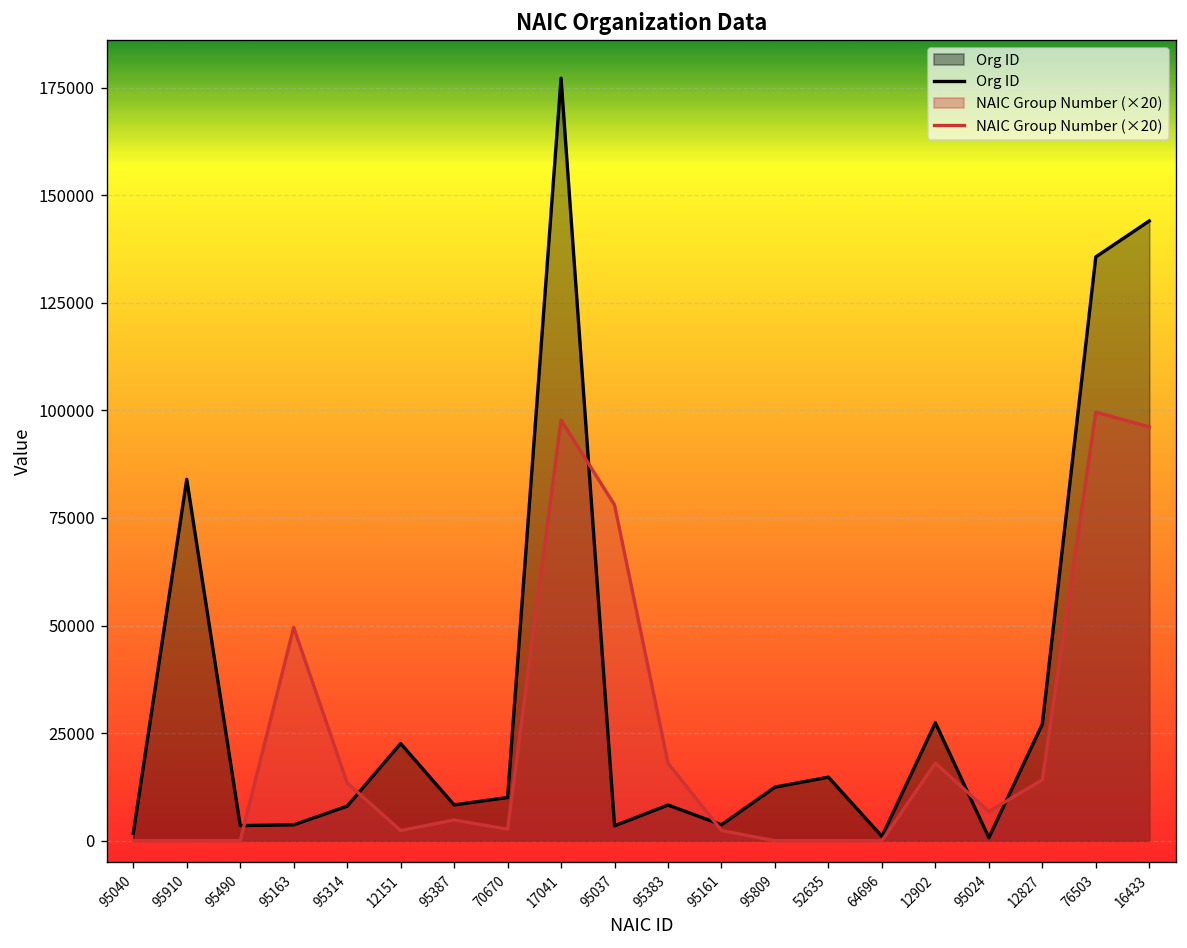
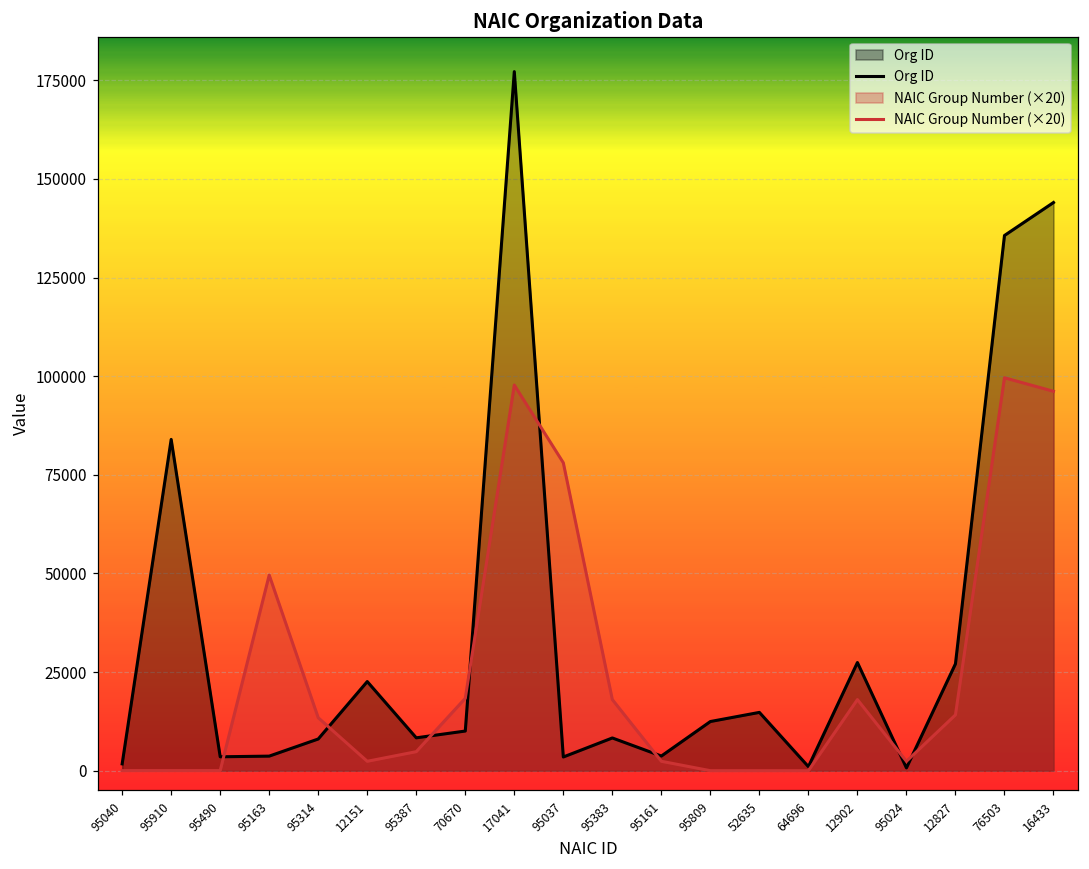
  {
    "Org ID": {
      "95040": 2000,
      "95910": 84000,
      "95490": 4000,
      "95163": 4000,
      "95314": 8000,
      "12151": 23000,
      "95387": 8000,
      "70670": 10000,
      "17041": 177000,
      "95037": 3000,
      "95383": 8000,
      "95161": 4000,
      "95809": 12000,
      "52635": 15000,
      "64696": 1000,
      "12902": 27000,
      "95024": 1000,
      "12827": 27000,
      "76503": 136000,
      "16433": 144000
    },
    "NAIC Group Number (×20)": {
      "95040": 0,
      "95910": 0,
      "95490": 0,
      "95163": 50000,
      "95314": 13000,
      "12151": 2000,
      "95387": 5000,
-     "70670": 3000,
+     "70670": 18000,
      "17041": 98000,
      "95037": 78000,
      "95383": 18000,
      "95161": 2000,
      "95809": 0,
      "52635": 0,
      "64696": 0,
      "12902": 18000,
-     "95024": 7000,
+     "95024": 2000,
      "12827": 14000,
      "76503": 100000,
      "16433": 96000
    }
  }
